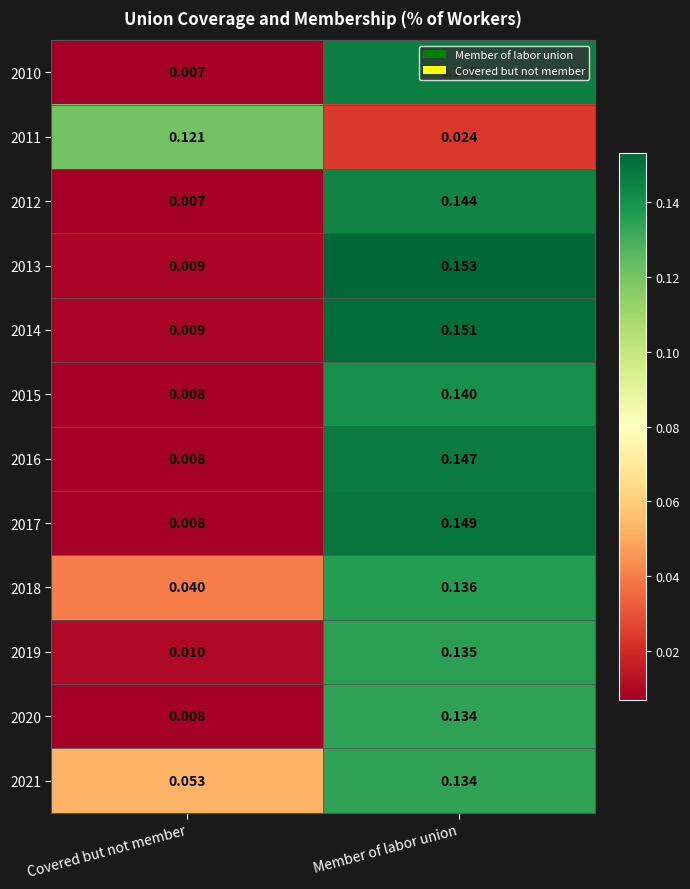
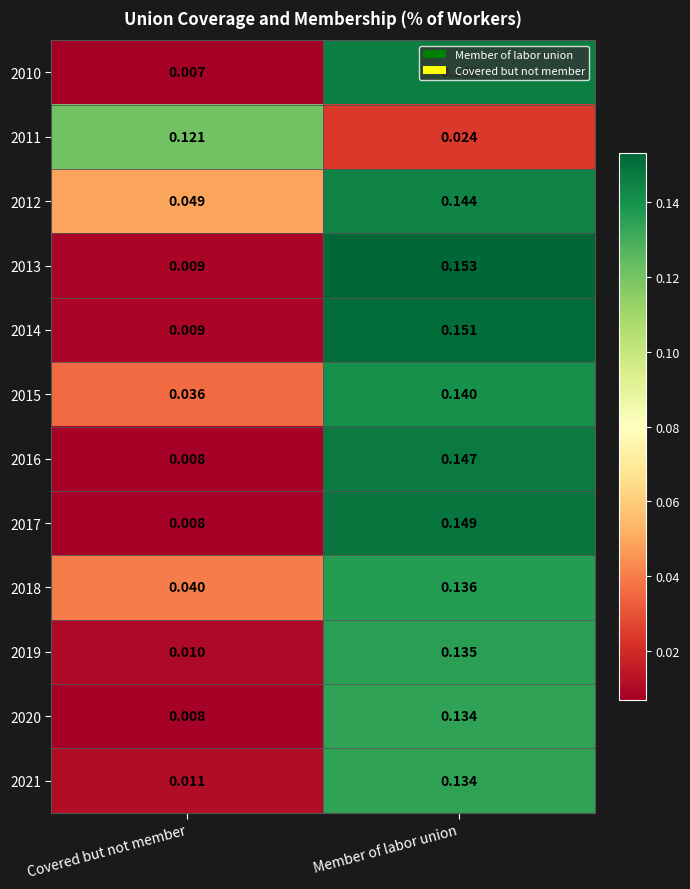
  {
    "2010": {
      "Covered but not member": 0.007
    },
    "2011": {
      "Covered but not member": 0.121,
      "Member of labor union": 0.024
    },
    "2012": {
-     "Covered but not member": 0.007,
+     "Covered but not member": 0.049,
      "Member of labor union": 0.144
    },
    "2013": {
      "Covered but not member": 0.009,
      "Member of labor union": 0.153
    },
    "2014": {
      "Covered but not member": 0.009,
      "Member of labor union": 0.151
    },
    "2015": {
-     "Covered but not member": 0.008,
+     "Covered but not member": 0.036,
      "Member of labor union": 0.140
    },
    "2016": {
      "Covered but not member": 0.008,
      "Member of labor union": 0.147
    },
    "2017": {
      "Covered but not member": 0.008,
      "Member of labor union": 0.149
    },
    "2018": {
      "Covered but not member": 0.040,
      "Member of labor union": 0.136
    },
    "2019": {
      "Covered but not member": 0.010,
      "Member of labor union": 0.135
    },
    "2020": {
      "Covered but not member": 0.008,
      "Member of labor union": 0.134
    },
    "2021": {
-     "Covered but not member": 0.053,
+     "Covered but not member": 0.011,
      "Member of labor union": 0.134
    }
  }
